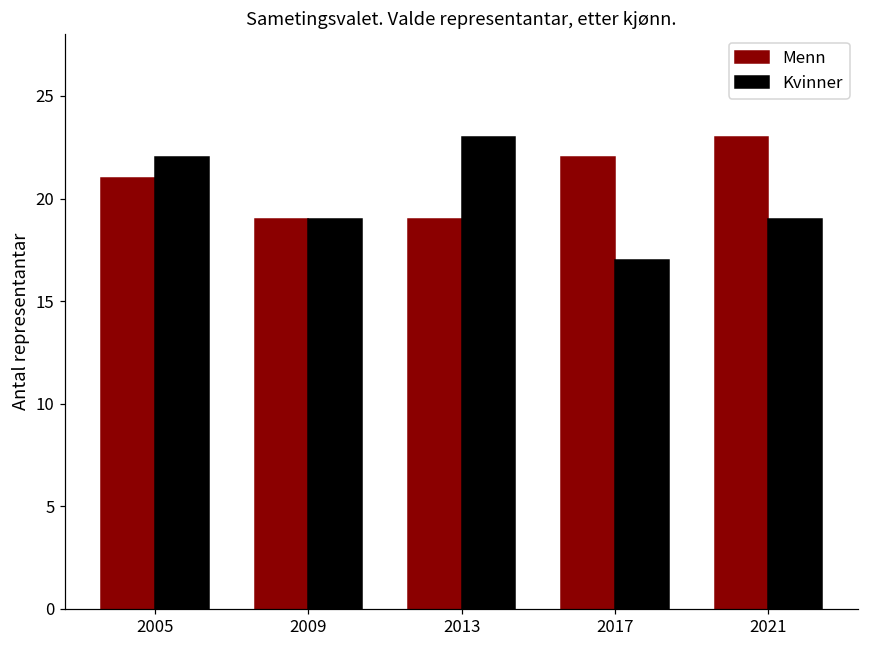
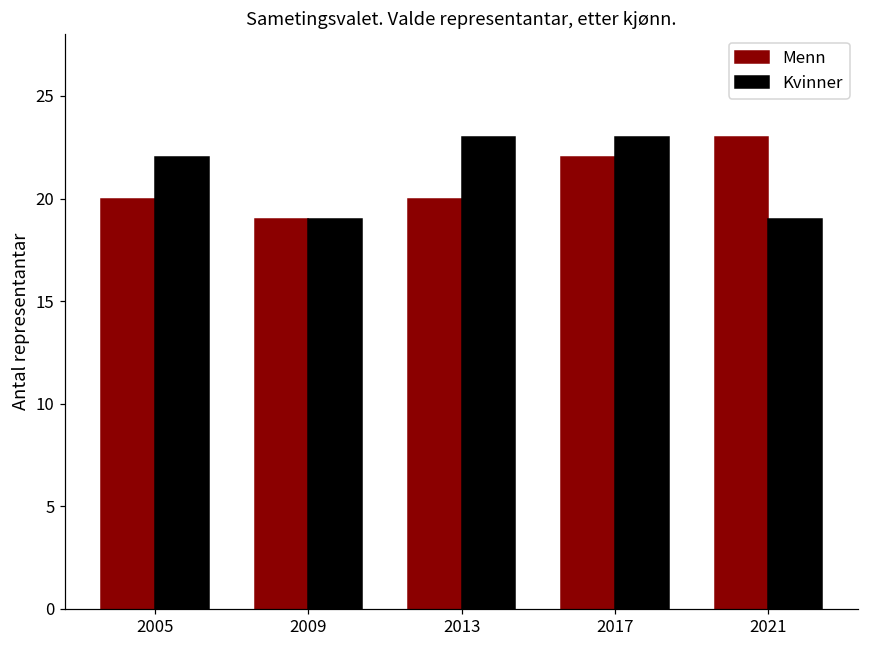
  {
    "Menn": {
-     "2005": 21,
+     "2005": 20,
      "2009": 19,
-     "2013": 19,
+     "2013": 20,
      "2017": 22,
      "2021": 23
    },
    "Kvinner": {
      "2005": 22,
      "2009": 19,
      "2013": 23,
-     "2017": 17,
+     "2017": 23,
      "2021": 19
    }
  }
